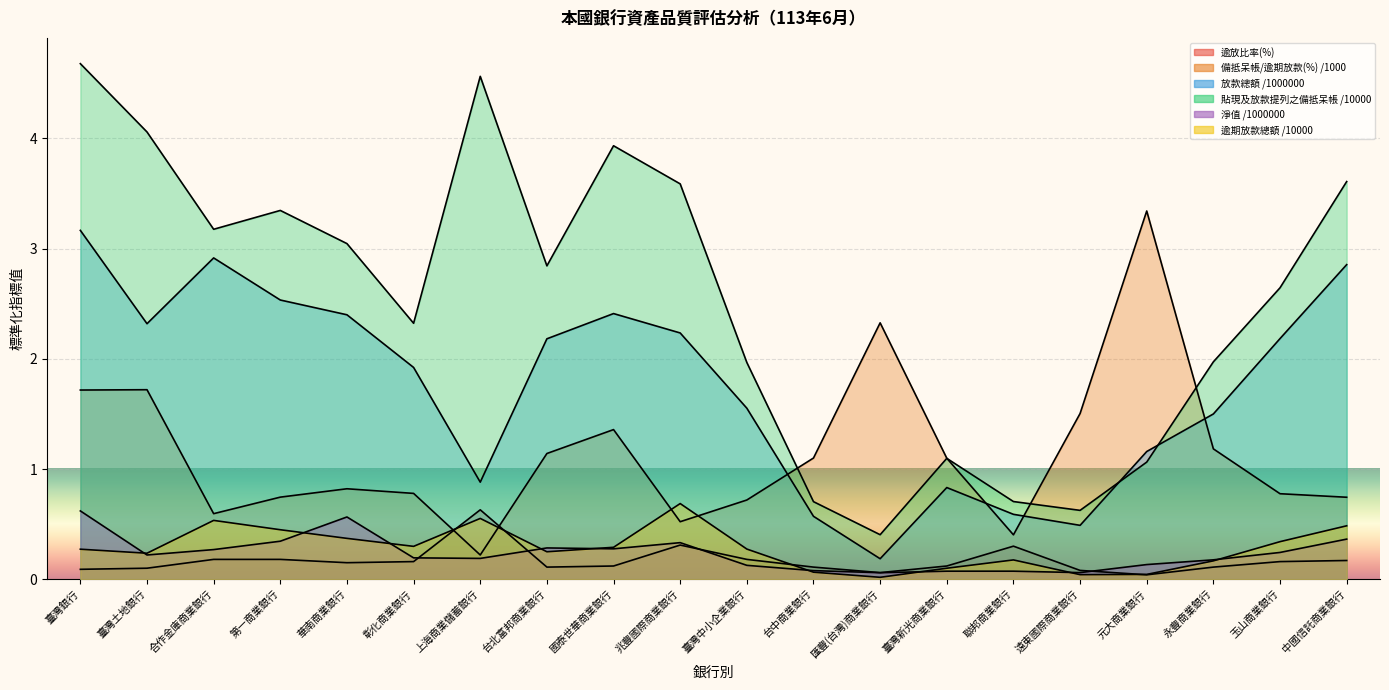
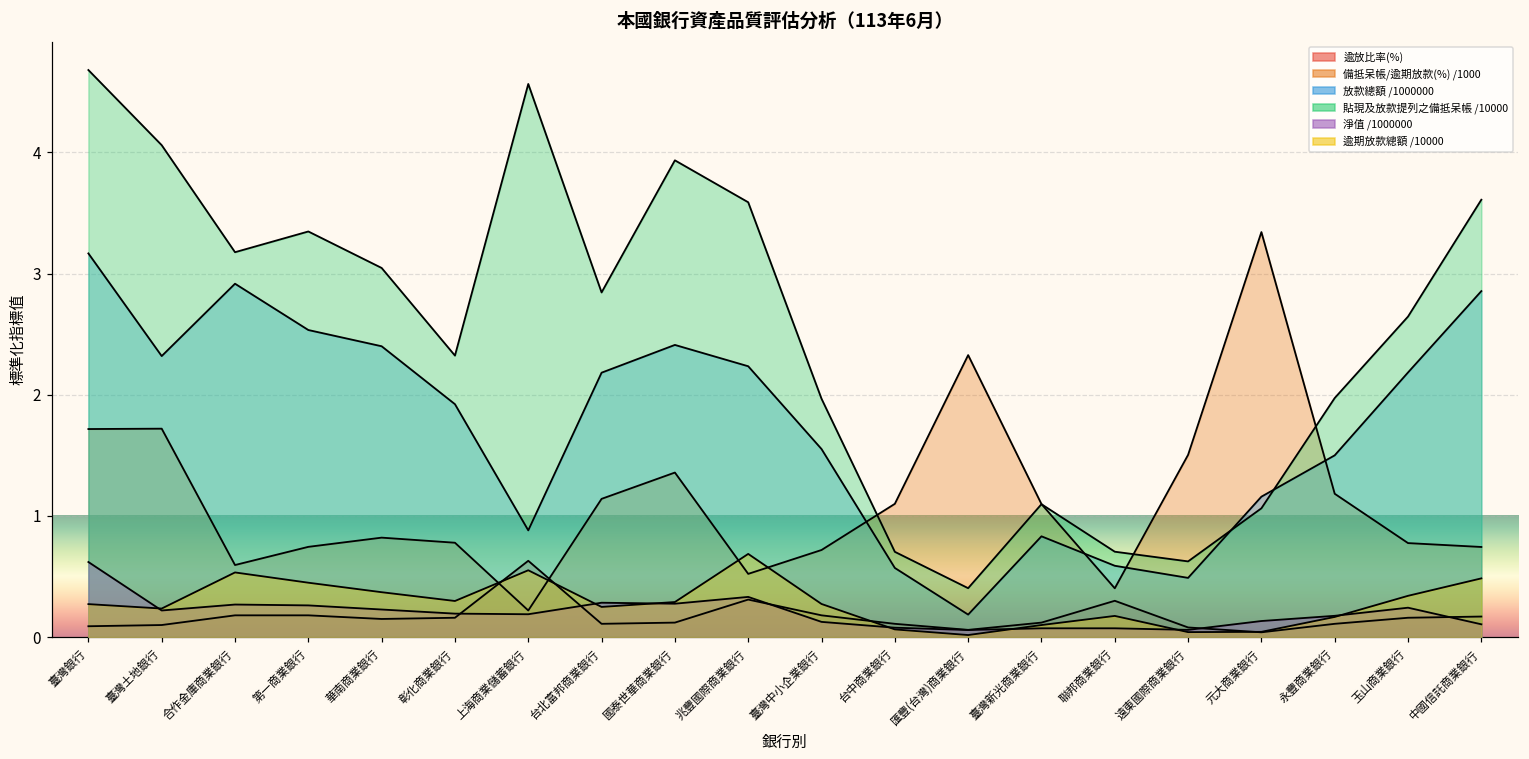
  {
    "放款總額 /1000000": {
      "臺灣銀行": 3.17,
      "臺灣土地銀行": 2.32,
      "合作金庫商業銀行": 2.92,
      "第一商業銀行": 2.53,
      "華南商業銀行": 2.40,
      "彰化商業銀行": 1.92,
      "上海商業儲蓄銀行": 0.88,
      "台北富邦商業銀行": 2.18,
      "國泰世華商業銀行": 2.41,
      "兆豐國際商業銀行": 2.24,
      "臺灣中小企業銀行": 1.55,
      "台中商業銀行": 0.57,
      "匯豐(台灣)商業銀行": 0.19,
      "臺灣新光商業銀行": 0.83,
      "聯邦商業銀行": 0.59,
      "遠東國際商業銀行": 0.49,
      "元大商業銀行": 1.16,
      "永豐商業銀行": 1.50,
      "玉山商業銀行": 2.18,
      "中國信託商業銀行": 2.86
    },
    "貼現及放款提列之備抵呆帳 /10000": {
      "臺灣銀行": 4.68,
      "臺灣土地銀行": 4.06,
      "合作金庫商業銀行": 3.18,
      "第一商業銀行": 3.35,
      "華南商業銀行": 3.05,
      "彰化商業銀行": 2.32,
      "上海商業儲蓄銀行": 4.56,
      "台北富邦商業銀行": 2.84,
      "國泰世華商業銀行": 3.93,
      "兆豐國際商業銀行": 3.59,
      "臺灣中小企業銀行": 1.97,
      "台中商業銀行": 0.70,
      "匯豐(台灣)商業銀行": 0.40,
      "聯邦商業銀行": 0.71,
      "遠東國際商業銀行": 0.63,
      "元大商業銀行": 1.06,
      "永豐商業銀行": 1.97,
      "玉山商業銀行": 2.65,
      "中國信託商業銀行": 3.61
    },
    "淨值 /1000000": {
      "臺灣銀行": 0.62,
      "合作金庫商業銀行": 0.27,
-     "第一商業銀行": 0.35,
-     "華南商業銀行": 0.57,
+     "第一商業銀行": 0.26,
+     "華南商業銀行": 0.23,
      "彰化商業銀行": 0.19,
      "上海商業儲蓄銀行": 0.19,
      "台北富邦商業銀行": 0.28,
      "臺灣中小企業銀行": 0.13,
      "臺灣新光商業銀行": 0.07,
      "聯邦商業銀行": 0.07,
      "元大商業銀行": 0.13,
      "玉山商業銀行": 0.24,
-     "中國信託商業銀行": 0.36
+     "中國信託商業銀行": 0.11
    }
  }
